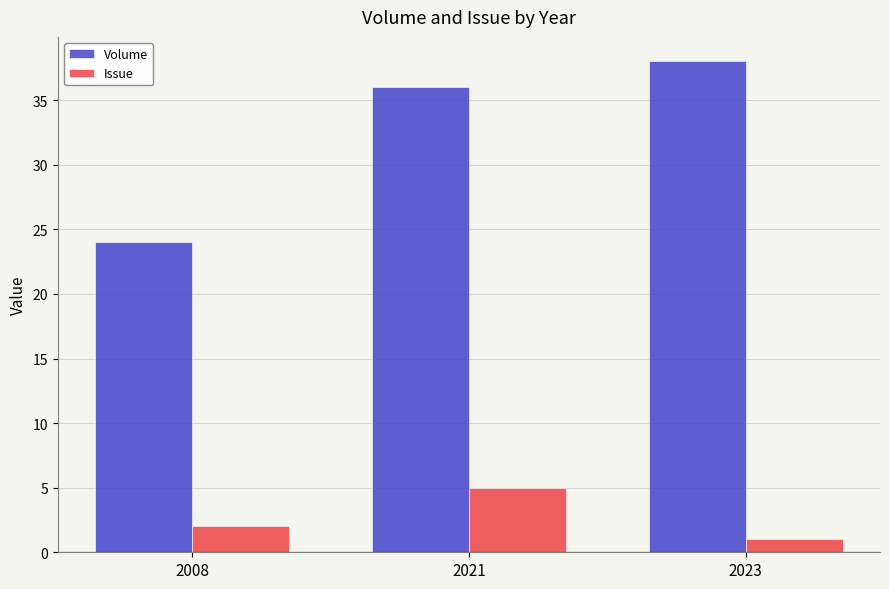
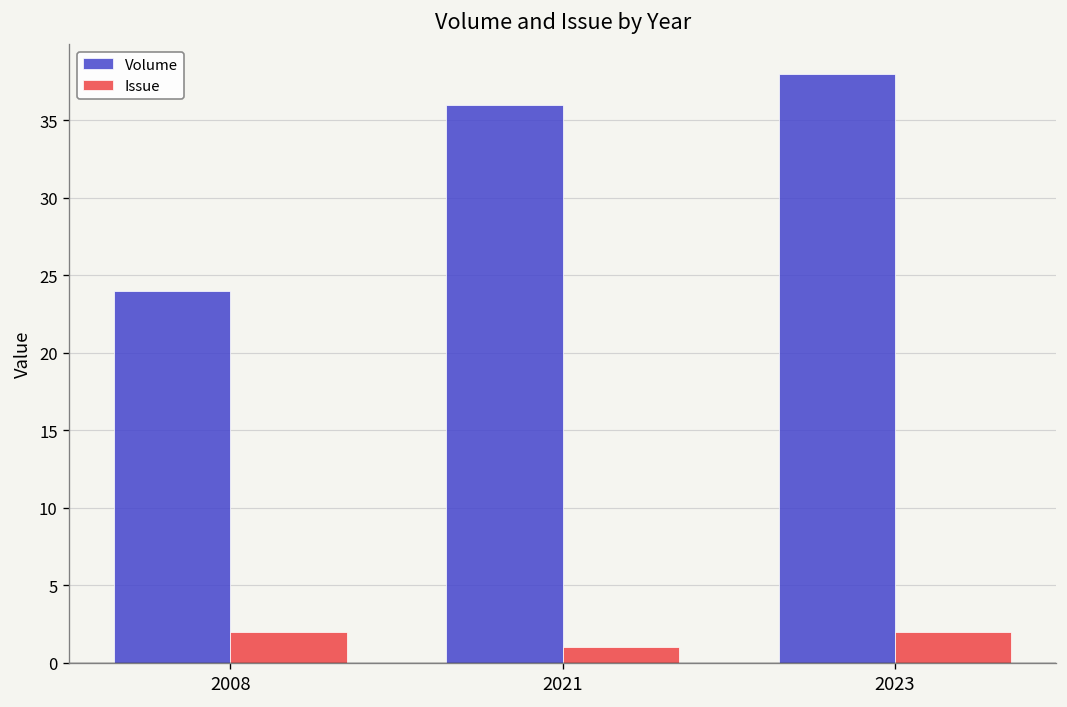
  {
    "Volume": {
      "2008": 24,
      "2021": 36,
      "2023": 38
    },
    "Issue": {
      "2008": 2,
-     "2021": 5,
-     "2023": 1
+     "2021": 1,
+     "2023": 2
    }
  }
